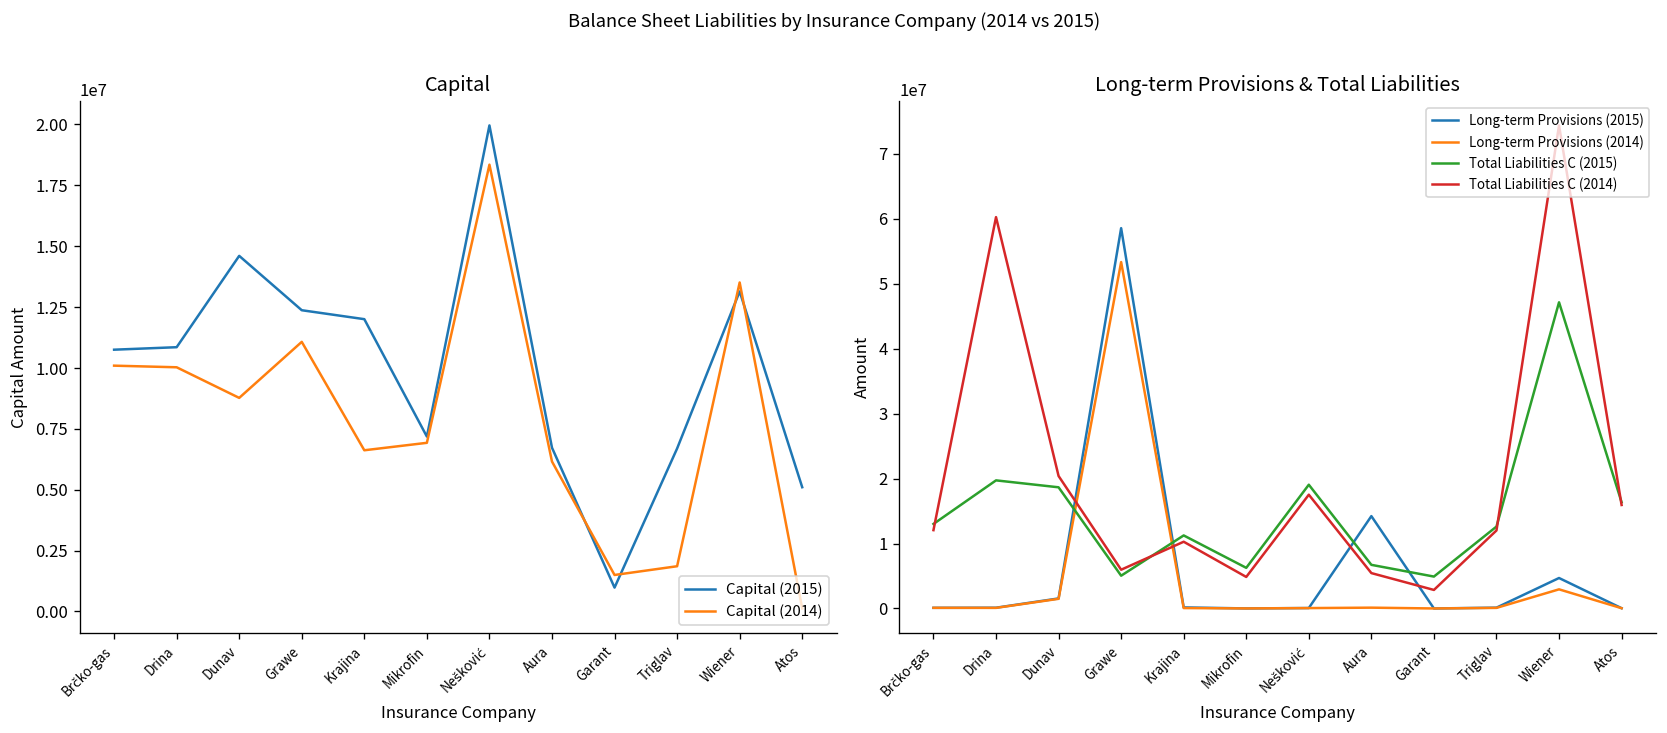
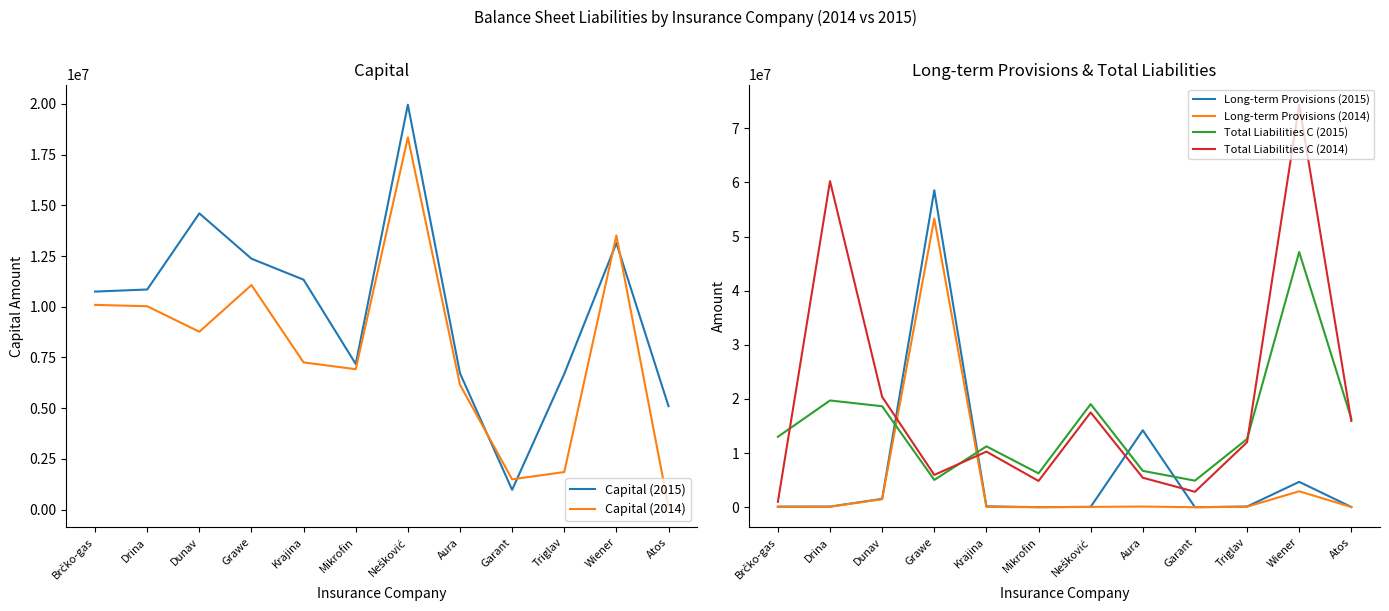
  {
    "Capital": {
      "Capital (2015)": {
        "Brčko-gas": 10700000,
        "Drina": 10900000,
        "Dunav": 14600000,
        "Grawe": 12400000,
-       "Krajina": 12000000,
+       "Krajina": 11300000,
        "Mikrofin": 7200000,
        "Nešković": 20000000,
        "Aura": 6700000,
        "Garant": 1000000,
        "Triglav": 6700000,
        "Wiener": 13100000,
        "Atos": 5100000
      },
      "Capital (2014)": {
        "Brčko-gas": 10100000,
        "Drina": 10000000,
        "Dunav": 8800000,
        "Grawe": 11100000,
-       "Krajina": 6600000,
+       "Krajina": 7300000,
        "Mikrofin": 6900000,
        "Nešković": 18300000,
        "Aura": 6200000,
        "Garant": 1500000,
        "Triglav": 1900000,
        "Wiener": 13500000
      }
    },
    "Long-term Provisions & Total Liabilities": {
      "Long-term Provisions (2015)": {
        "Grawe": 59000000,
        "Aura": 14000000,
        "Wiener": 5000000
      },
      "Long-term Provisions (2014)": {
        "Grawe": 53000000,
        "Aura": 0,
        "Wiener": 3000000
      },
      "Total Liabilities C (2015)": {
        "Brčko-gas": 13000000,
        "Drina": 20000000,
        "Dunav": 19000000,
        "Grawe": 5000000,
        "Krajina": 11000000,
        "Mikrofin": 6000000,
        "Nešković": 19000000,
        "Aura": 7000000,
        "Garant": 5000000,
        "Triglav": 13000000,
        "Wiener": 47000000
      },
      "Total Liabilities C (2014)": {
-       "Brčko-gas": 12000000,
+       "Brčko-gas": 1000000,
        "Drina": 60000000,
        "Dunav": 20000000,
        "Grawe": 6000000,
        "Krajina": 10000000,
        "Mikrofin": 5000000,
        "Nešković": 18000000,
        "Aura": 5000000,
        "Garant": 3000000,
        "Triglav": 12000000
      }
    }
  }
